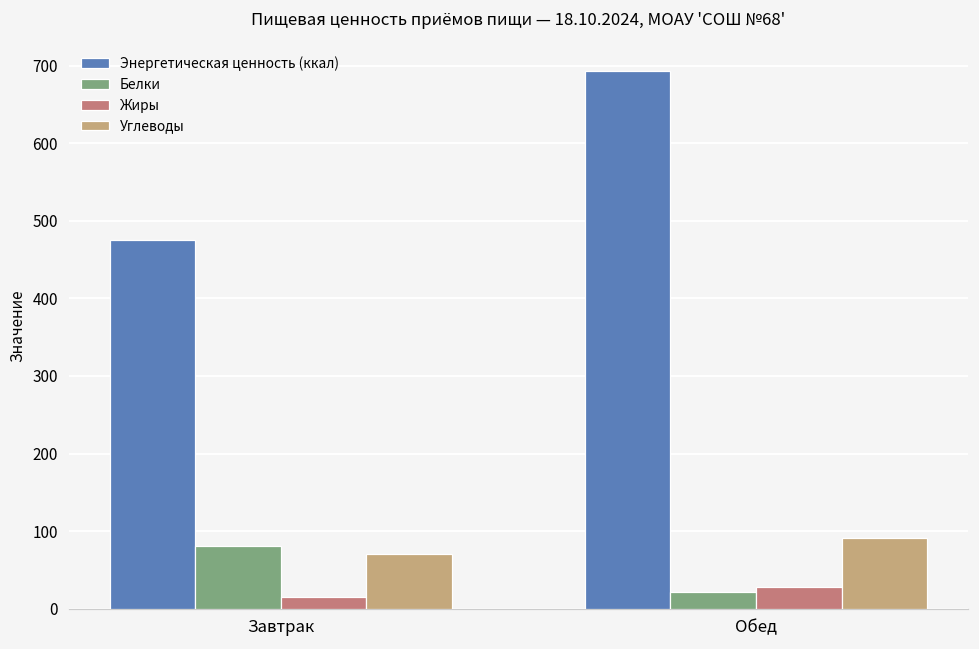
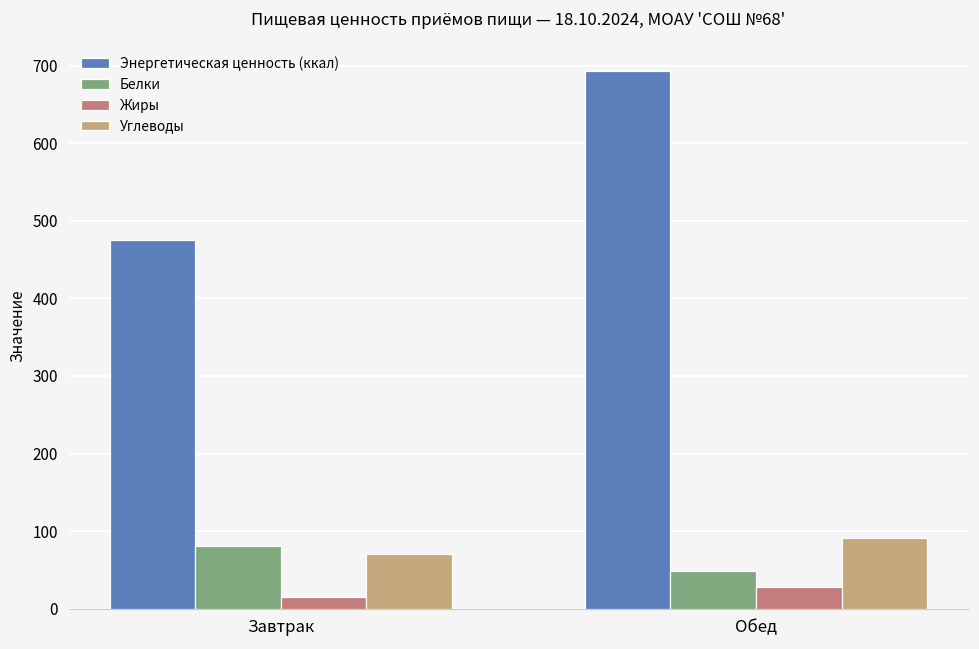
  {
    "Энергетическая ценность (ккал)": {
      "Завтрак": 480,
      "Обед": 690
    },
    "Белки": {
      "Завтрак": 80,
-     "Обед": 20
+     "Обед": 50
    }
  }
